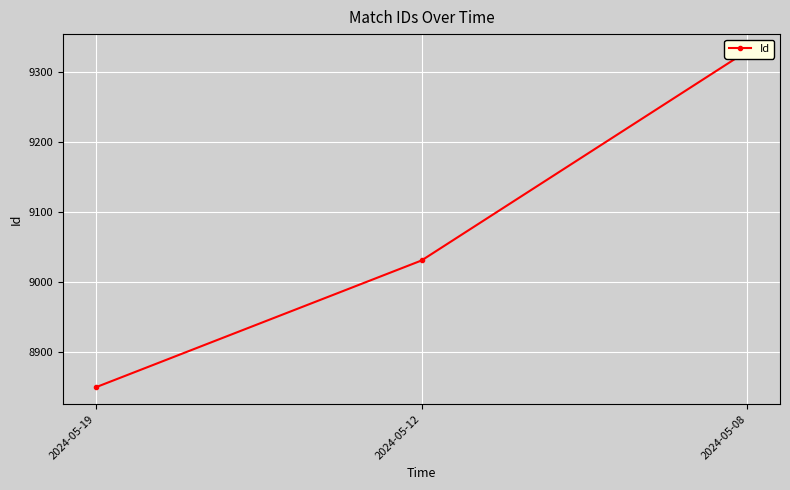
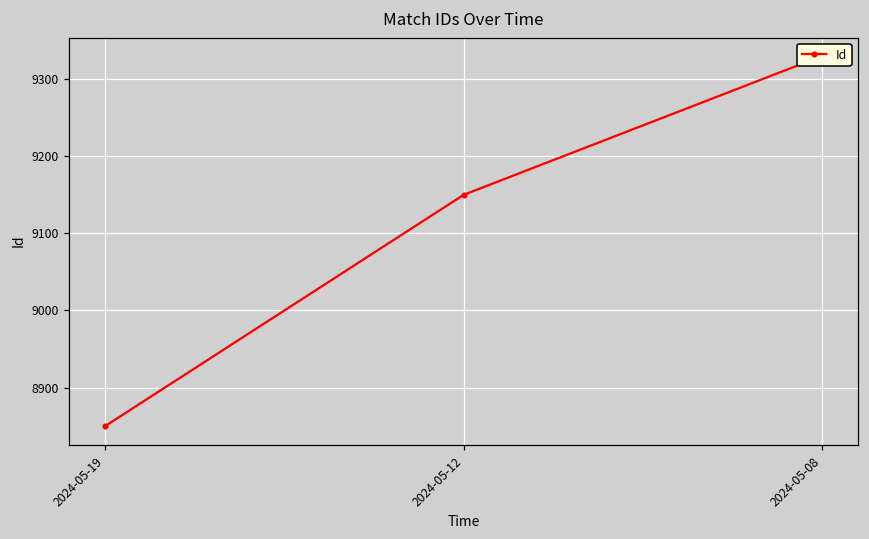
  {
    "2024-05-19": 8850,
-   "2024-05-12": 9030
+   "2024-05-12": 9150
  }
